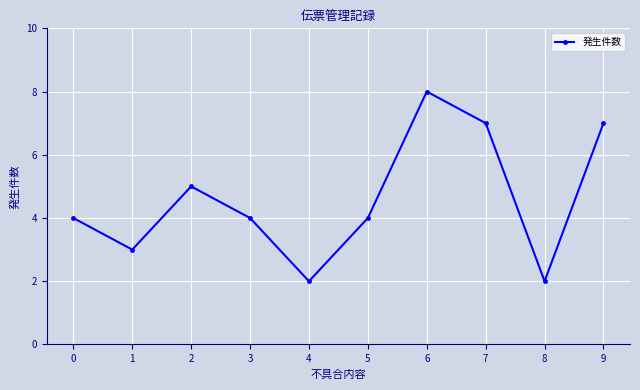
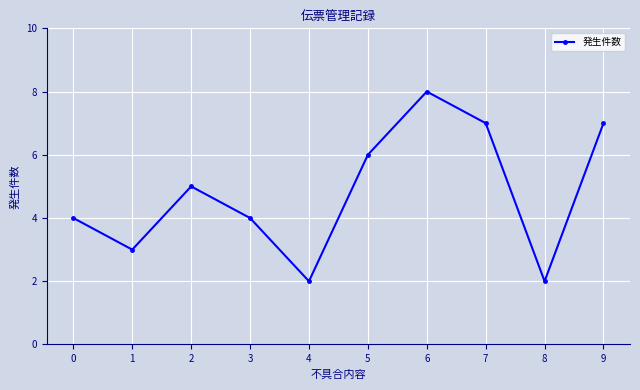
  {
    "0": 4,
    "1": 3,
    "2": 5,
    "3": 4,
    "4": 2,
-   "5": 4,
+   "5": 6,
    "6": 8,
    "7": 7,
    "8": 2,
    "9": 7
  }
